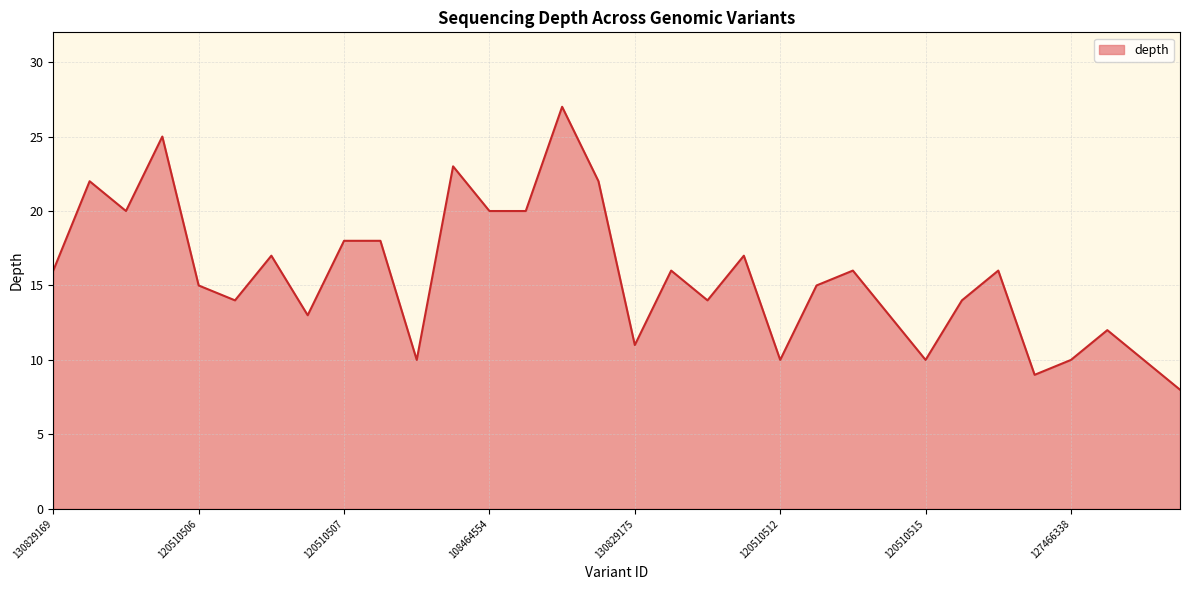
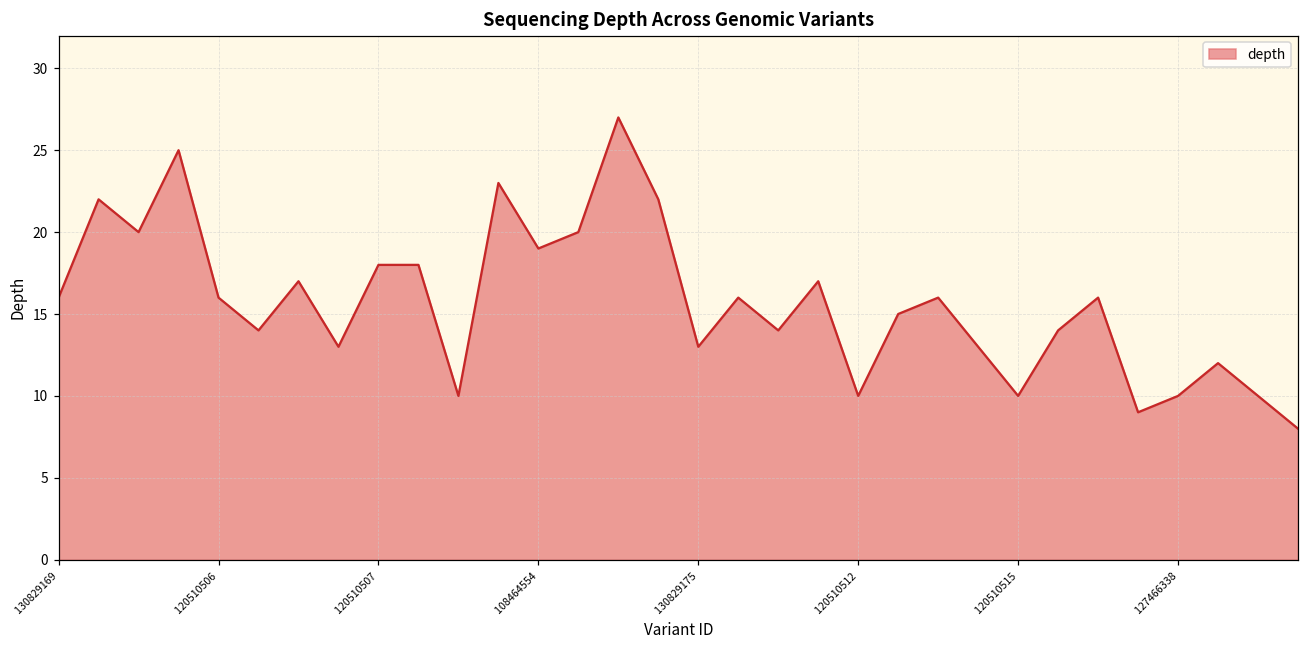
  {
    "130829169": 16,
-   "120510506": 15,
+   "120510506": 16,
    "120510507": 18,
-   "108464554": 20,
-   "130829175": 11,
+   "108464554": 19,
+   "130829175": 13,
    "120510512": 10,
    "120510515": 10,
    "127466338": 10
  }
